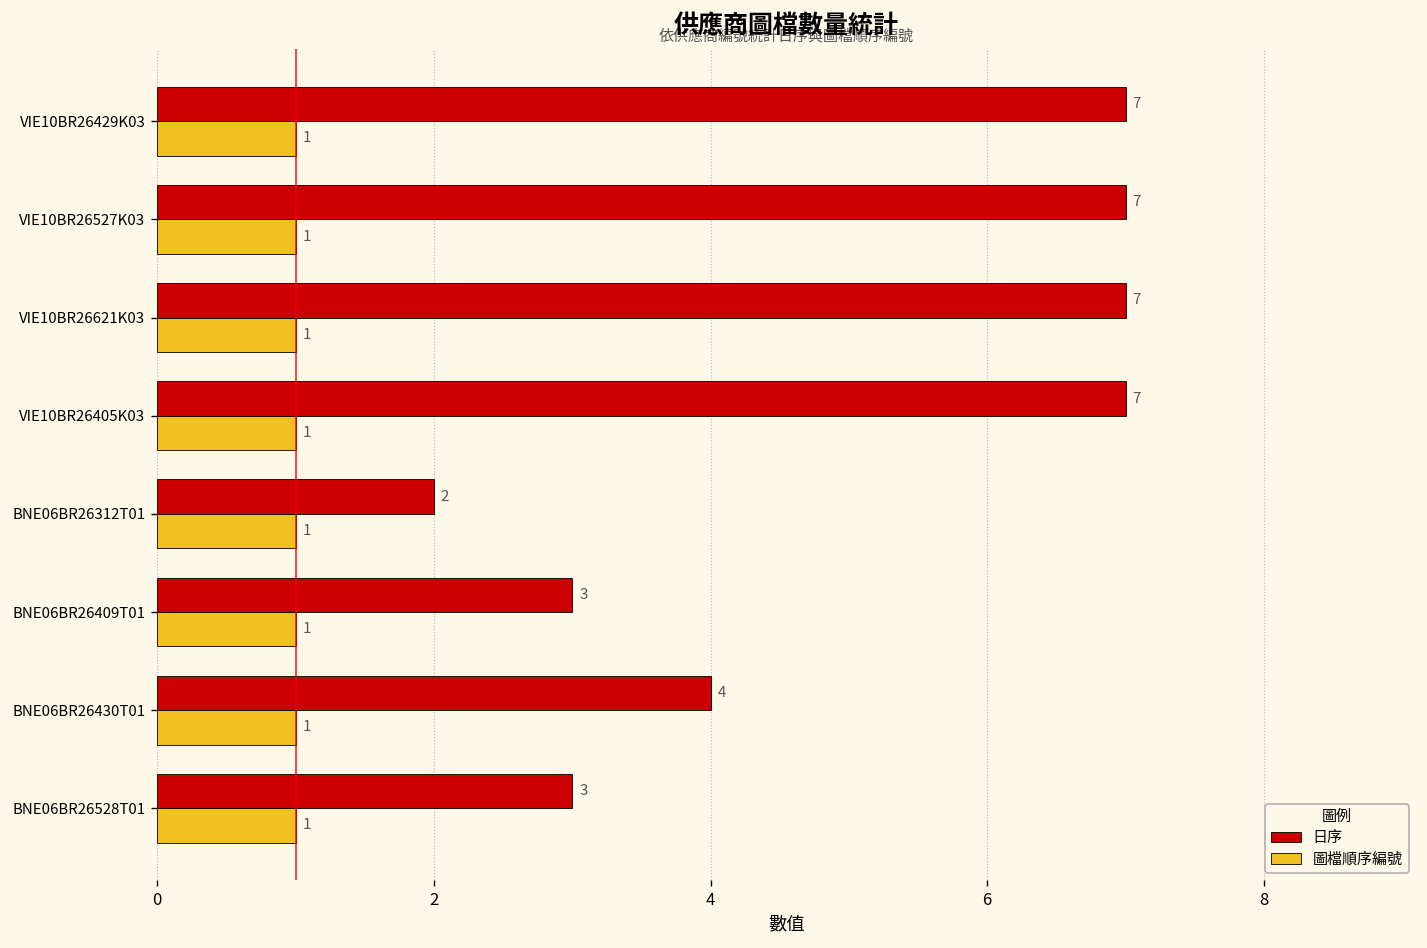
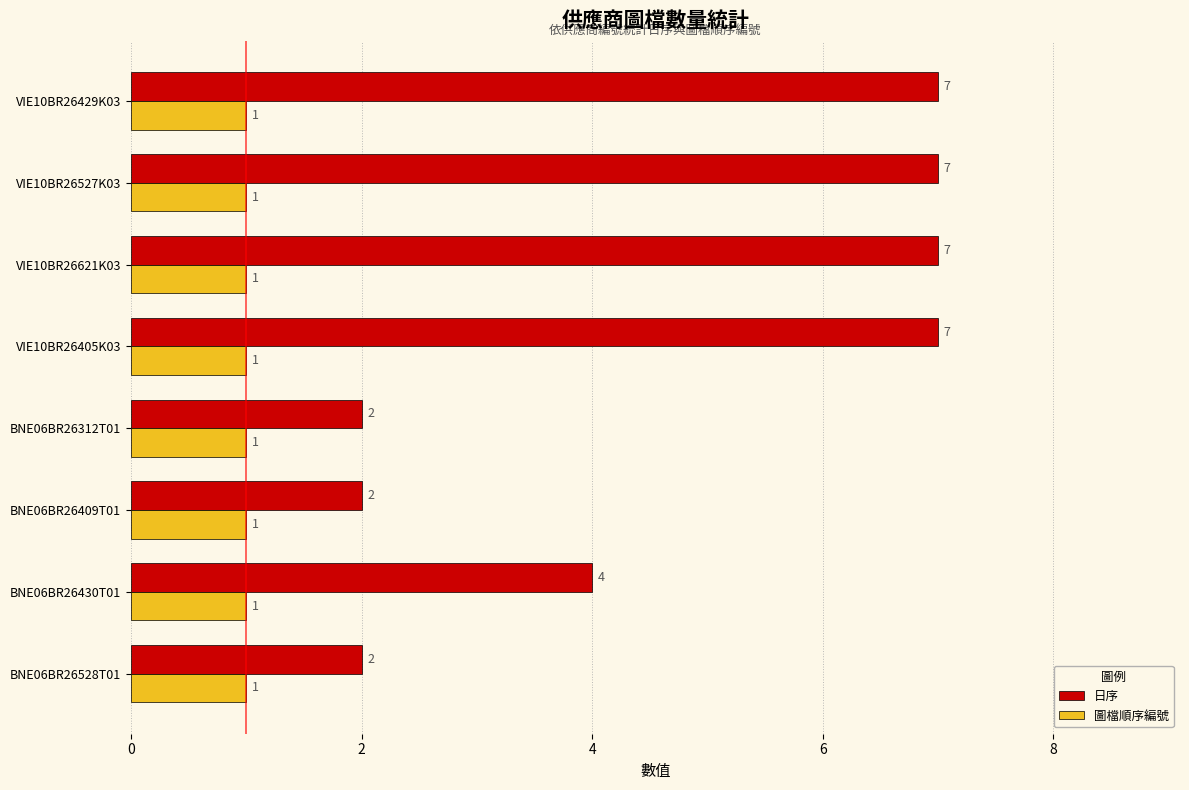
  {
    "日序": {
      "VIE10BR26429K03": 7,
      "VIE10BR26527K03": 7,
      "VIE10BR26621K03": 7,
      "VIE10BR26405K03": 7,
      "BNE06BR26312T01": 2,
-     "BNE06BR26409T01": 3,
+     "BNE06BR26409T01": 2,
      "BNE06BR26430T01": 4,
-     "BNE06BR26528T01": 3
+     "BNE06BR26528T01": 2
    },
    "圖檔順序編號": {
      "VIE10BR26429K03": 1,
      "VIE10BR26527K03": 1,
      "VIE10BR26621K03": 1,
      "VIE10BR26405K03": 1,
      "BNE06BR26312T01": 1,
      "BNE06BR26409T01": 1,
      "BNE06BR26430T01": 1,
      "BNE06BR26528T01": 1
    }
  }
